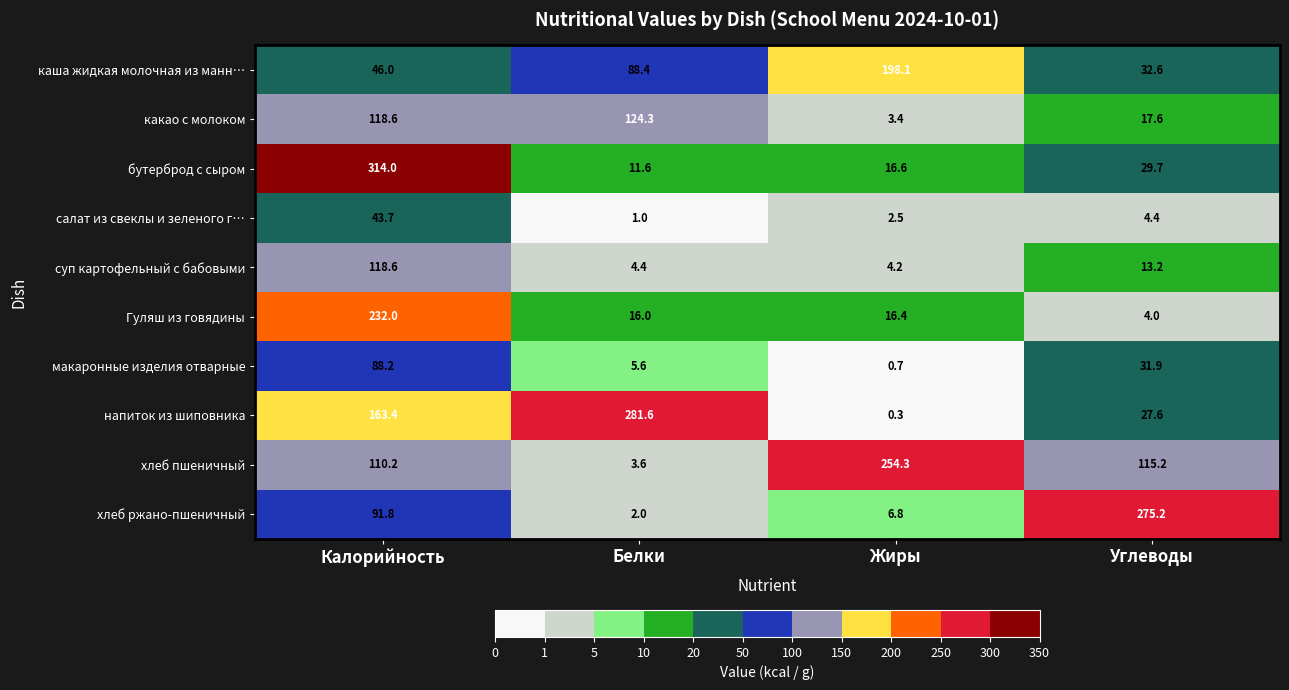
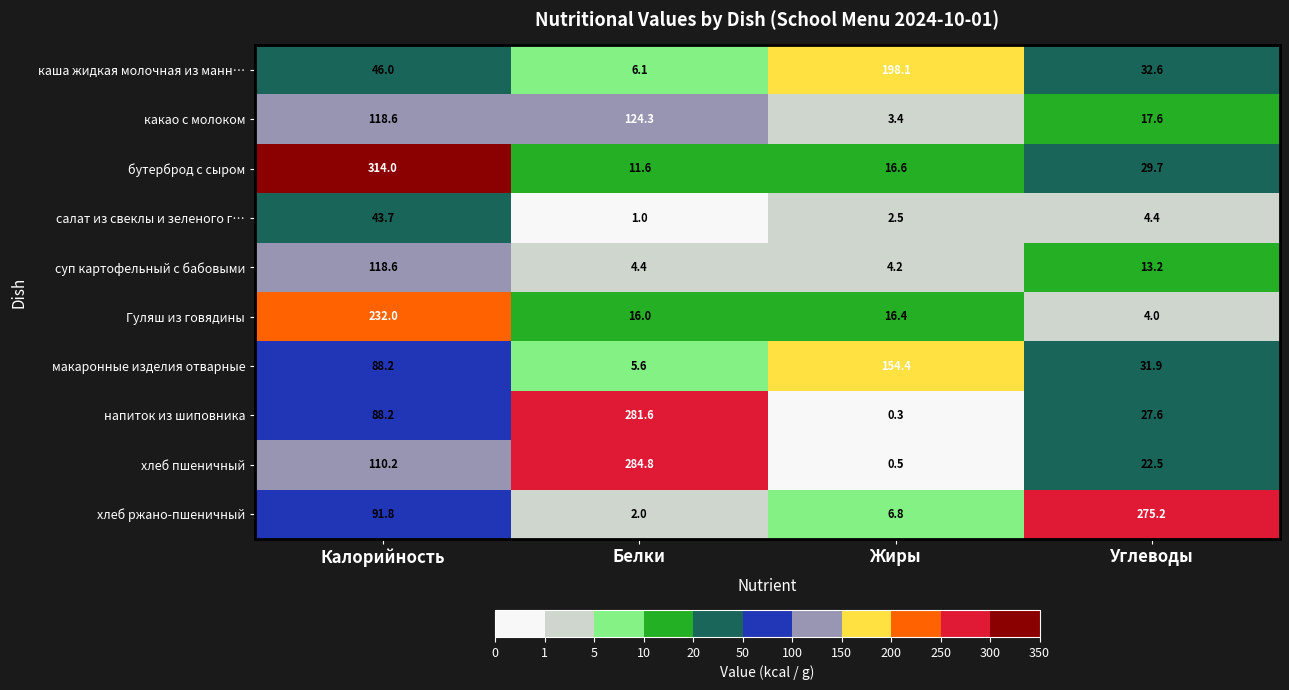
  {
    "каша жидкая молочная из манн…": {
      "Калорийность": 46.0,
-     "Белки": 88.4,
+     "Белки": 6.1,
      "Жиры": 198.1,
      "Углеводы": 32.6
    },
    "какао с молоком": {
      "Калорийность": 118.6,
      "Белки": 124.3,
      "Жиры": 3.4,
      "Углеводы": 17.6
    },
    "бутерброд с сыром": {
      "Калорийность": 314.0,
      "Белки": 11.6,
      "Жиры": 16.6,
      "Углеводы": 29.7
    },
    "салат из свеклы и зеленого г…": {
      "Калорийность": 43.7,
      "Белки": 1.0,
      "Жиры": 2.5,
      "Углеводы": 4.4
    },
    "суп картофельный с бабовыми": {
      "Калорийность": 118.6,
      "Белки": 4.4,
      "Жиры": 4.2,
      "Углеводы": 13.2
    },
    "Гуляш из говядины": {
      "Калорийность": 232.0,
      "Белки": 16.0,
      "Жиры": 16.4,
      "Углеводы": 4.0
    },
    "макаронные изделия отварные": {
      "Калорийность": 88.2,
      "Белки": 5.6,
-     "Жиры": 0.7,
+     "Жиры": 154.4,
      "Углеводы": 31.9
    },
    "напиток из шиповника": {
-     "Калорийность": 163.4,
+     "Калорийность": 88.2,
      "Белки": 281.6,
      "Жиры": 0.3,
      "Углеводы": 27.6
    },
    "хлеб пшеничный": {
      "Калорийность": 110.2,
-     "Белки": 3.6,
-     "Жиры": 254.3,
-     "Углеводы": 115.2
+     "Белки": 284.8,
+     "Жиры": 0.5,
+     "Углеводы": 22.5
    },
    "хлеб ржано-пшеничный": {
      "Калорийность": 91.8,
      "Белки": 2.0,
      "Жиры": 6.8,
      "Углеводы": 275.2
    }
  }
